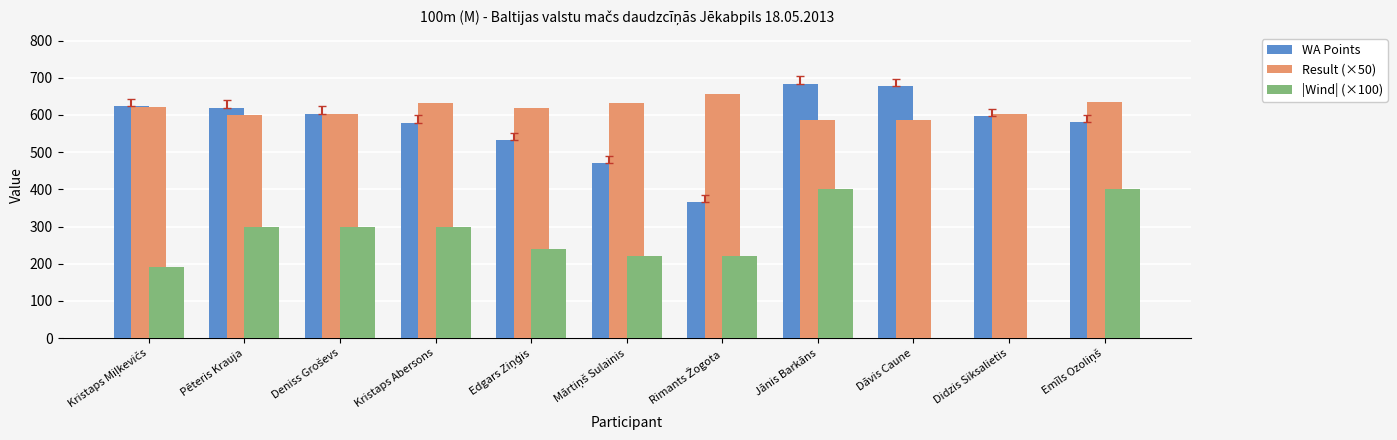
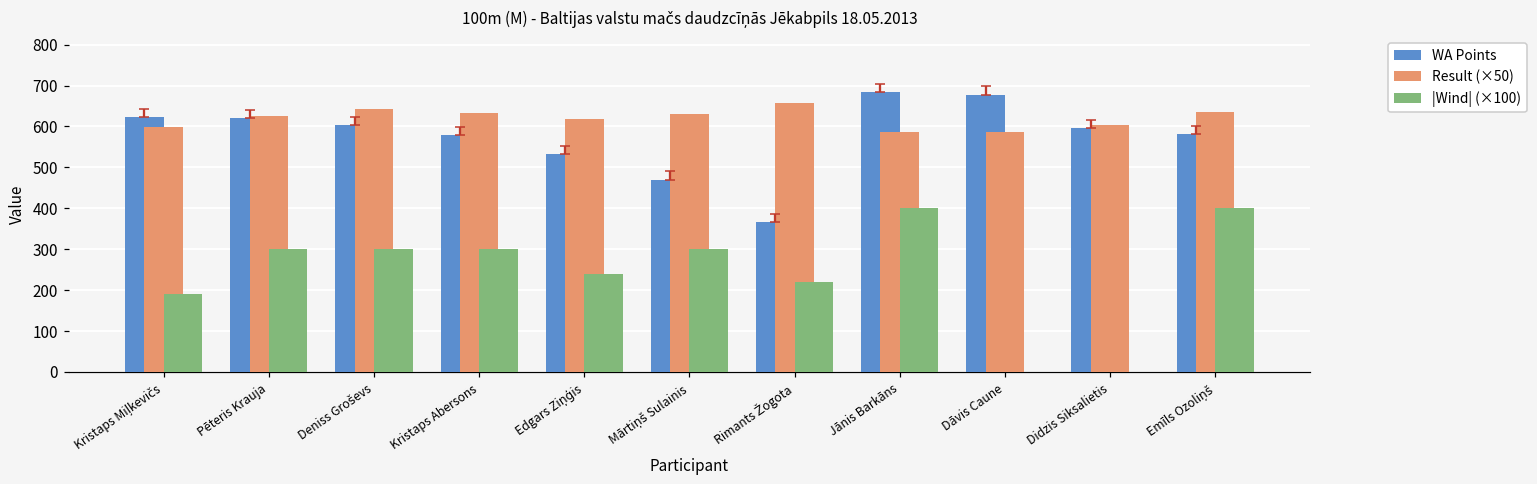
  {
    "WA Points": {
      "Kristaps Miļkevičs": 620,
      "Pēteris Krauja": 620,
      "Deniss Groševs": 600,
      "Kristaps Abersons": 580,
      "Edgars Ziņģis": 530,
      "Mārtiņš Sulainis": 470,
      "Rimants Žogota": 370,
      "Jānis Barkāns": 680,
      "Dāvis Caune": 680,
      "Didzis Siksalietis": 600,
      "Emīls Ozoliņš": 580
    },
    "Result (×50)": {
-     "Kristaps Miļkevičs": 620,
-     "Pēteris Krauja": 600,
-     "Deniss Groševs": 600,
+     "Kristaps Miļkevičs": 600,
+     "Pēteris Krauja": 630,
+     "Deniss Groševs": 640,
      "Kristaps Abersons": 630,
      "Edgars Ziņģis": 620,
      "Mārtiņš Sulainis": 630,
      "Rimants Žogota": 660,
      "Jānis Barkāns": 590,
      "Dāvis Caune": 590,
      "Didzis Siksalietis": 600,
      "Emīls Ozoliņš": 640
    },
    "|Wind| (×100)": {
      "Kristaps Miļkevičs": 190,
      "Pēteris Krauja": 300,
      "Deniss Groševs": 300,
      "Kristaps Abersons": 300,
      "Edgars Ziņģis": 240,
-     "Mārtiņš Sulainis": 220,
+     "Mārtiņš Sulainis": 300,
      "Rimants Žogota": 220,
      "Jānis Barkāns": 400,
      "Dāvis Caune": 0,
      "Didzis Siksalietis": 0,
      "Emīls Ozoliņš": 400
    }
  }
